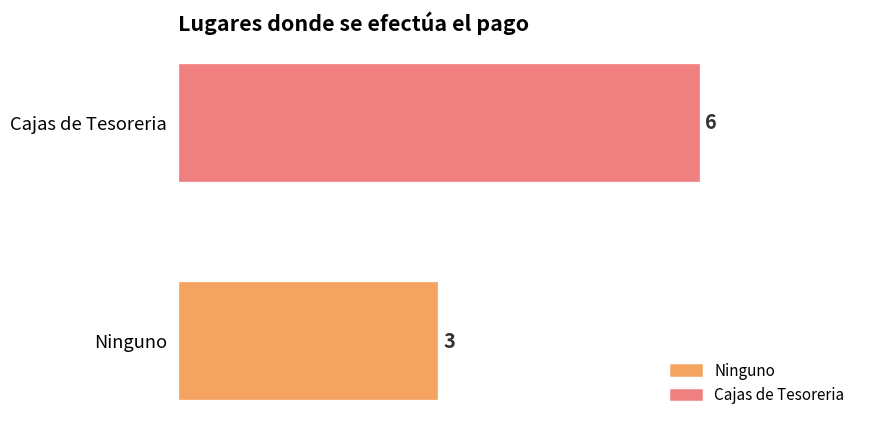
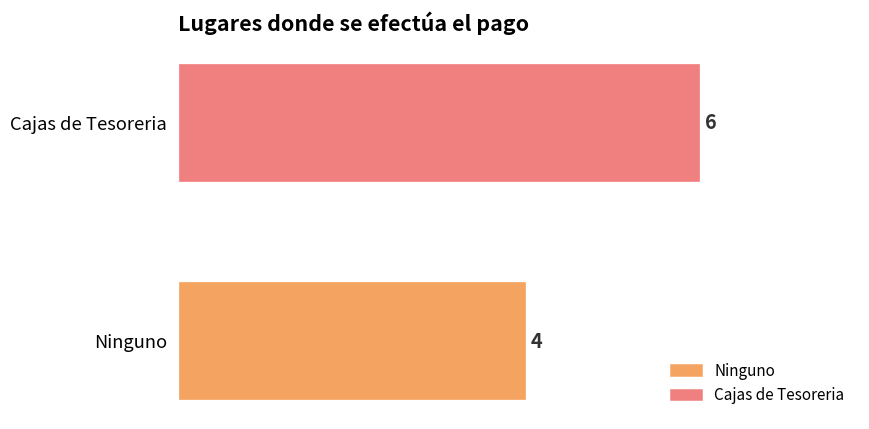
  {
    "Cajas de Tesoreria": 6,
-   "Ninguno": 3
+   "Ninguno": 4
  }
